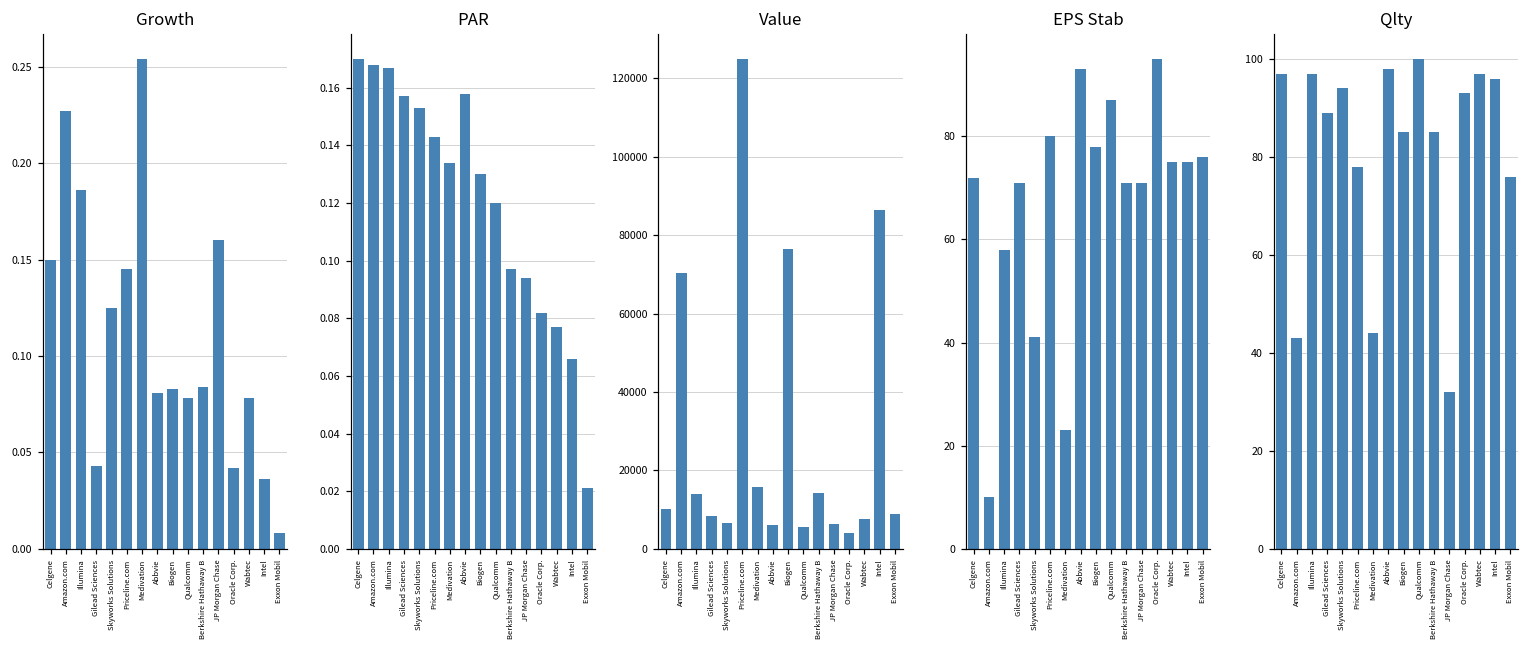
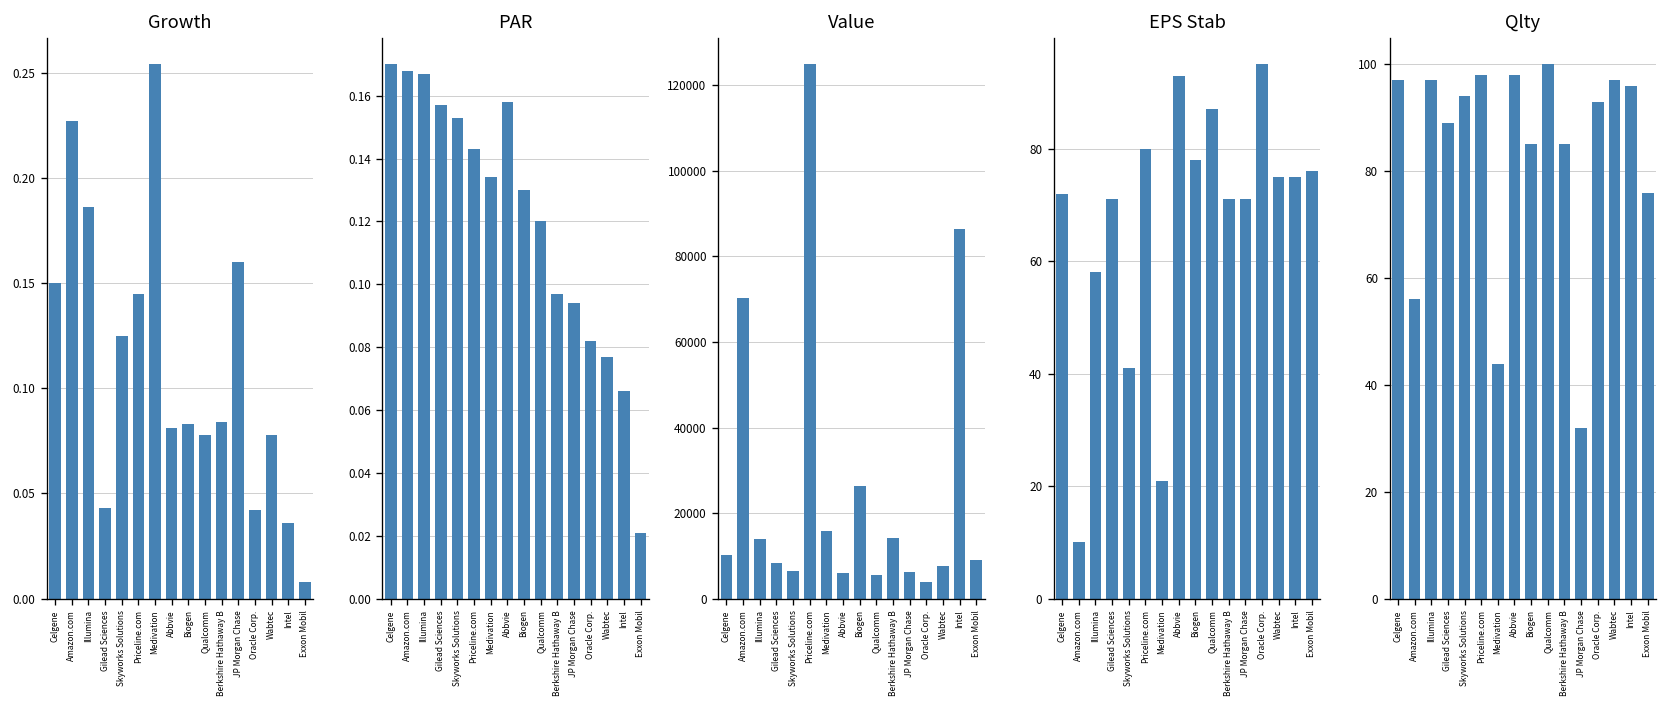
  {
    "Growth": {
      "Celgene": 0.150,
      "Amazon.com": 0.227,
      "Illumina": 0.186,
      "Gilead Sciences": 0.043,
      "Skyworks Solutions": 0.125,
      "Priceline.com": 0.145,
      "Medivation": 0.254,
      "Abbvie": 0.081,
      "Biogen": 0.083,
      "Qualcomm": 0.078,
      "Berkshire Hathaway B": 0.084,
      "JP Morgan Chase": 0.160,
      "Oracle Corp.": 0.042,
      "Wabtec": 0.078,
      "Intel": 0.036,
      "Exxon Mobil": 0.008
    },
    "PAR": {
      "Celgene": 0.170,
      "Amazon.com": 0.168,
      "Illumina": 0.167,
      "Gilead Sciences": 0.157,
      "Skyworks Solutions": 0.153,
      "Priceline.com": 0.143,
      "Medivation": 0.134,
      "Abbvie": 0.158,
      "Biogen": 0.130,
      "Qualcomm": 0.120,
      "Berkshire Hathaway B": 0.097,
      "JP Morgan Chase": 0.094,
      "Oracle Corp.": 0.082,
      "Wabtec": 0.077,
      "Intel": 0.066,
      "Exxon Mobil": 0.021
    },
    "Value": {
      "Celgene": 10000,
      "Amazon.com": 70000,
      "Illumina": 14000,
      "Gilead Sciences": 8000,
      "Skyworks Solutions": 6000,
      "Priceline.com": 125000,
      "Medivation": 16000,
      "Abbvie": 6000,
-     "Biogen": 77000,
+     "Biogen": 26000,
      "Qualcomm": 5000,
      "Berkshire Hathaway B": 14000,
      "JP Morgan Chase": 6000,
      "Oracle Corp.": 4000,
      "Wabtec": 8000,
      "Intel": 86000,
      "Exxon Mobil": 9000
    },
    "EPS Stab": {
      "Celgene": 72,
      "Amazon.com": 10,
      "Illumina": 58,
      "Gilead Sciences": 71,
      "Skyworks Solutions": 41,
      "Priceline.com": 80,
-     "Medivation": 23,
+     "Medivation": 21,
      "Abbvie": 93,
      "Biogen": 78,
      "Qualcomm": 87,
      "Berkshire Hathaway B": 71,
      "JP Morgan Chase": 71,
      "Oracle Corp.": 95,
      "Wabtec": 75,
      "Intel": 75,
      "Exxon Mobil": 76
    },
    "Qlty": {
      "Celgene": 97,
-     "Amazon.com": 43,
+     "Amazon.com": 56,
      "Illumina": 97,
      "Gilead Sciences": 89,
      "Skyworks Solutions": 94,
-     "Priceline.com": 78,
+     "Priceline.com": 98,
      "Medivation": 44,
      "Abbvie": 98,
      "Biogen": 85,
      "Qualcomm": 100,
      "Berkshire Hathaway B": 85,
      "JP Morgan Chase": 32,
      "Oracle Corp.": 93,
      "Wabtec": 97,
      "Intel": 96,
      "Exxon Mobil": 76
    }
  }
